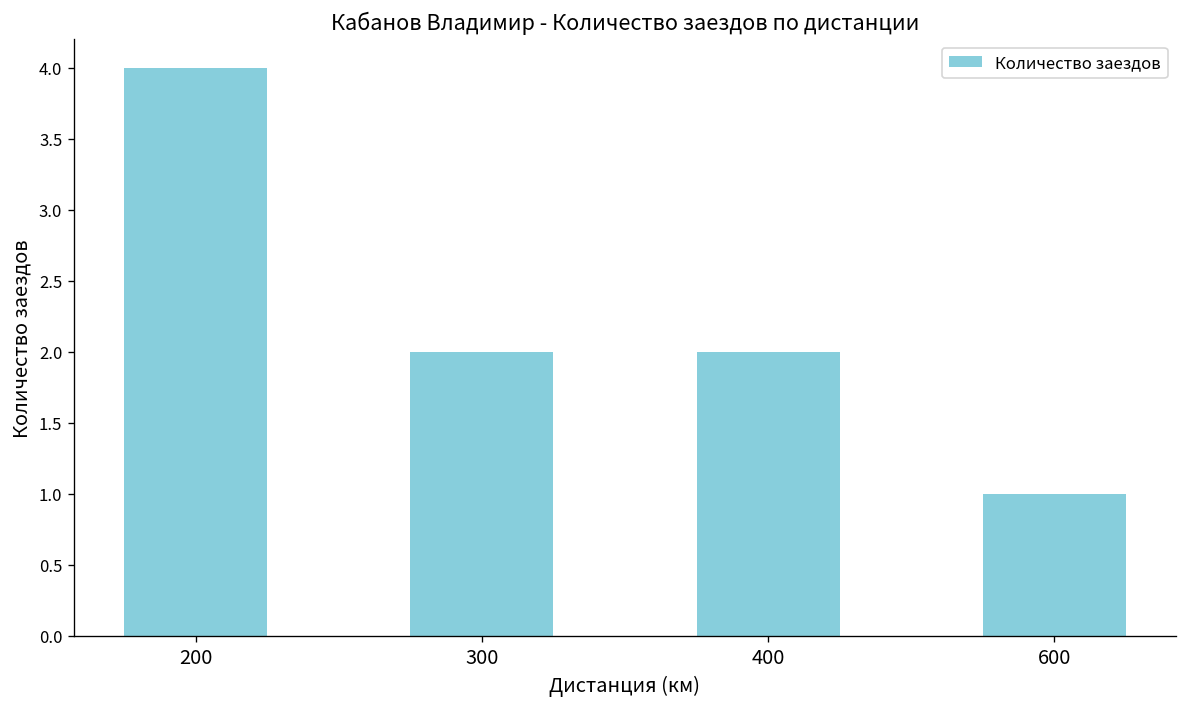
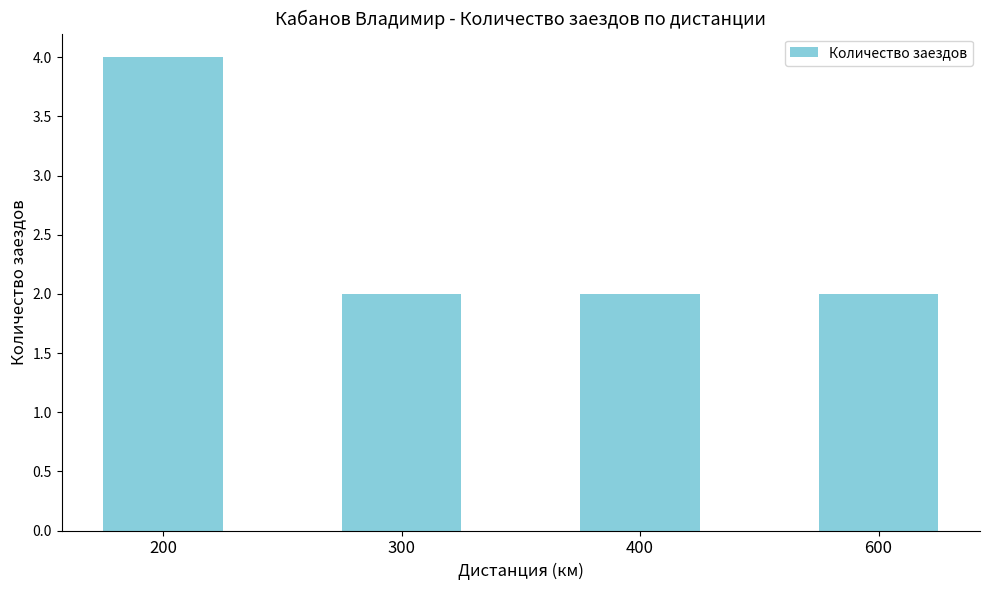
  {
    "200": 4,
    "300": 2,
    "400": 2,
-   "600": 1
+   "600": 2
  }
